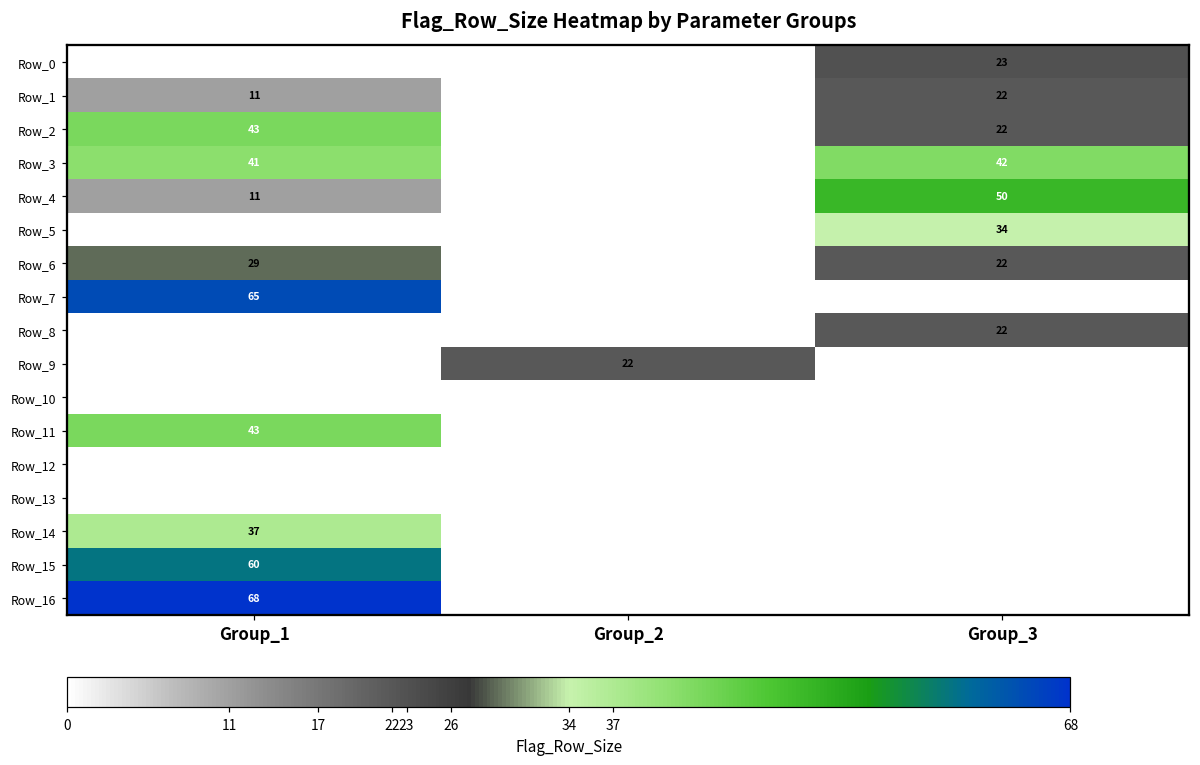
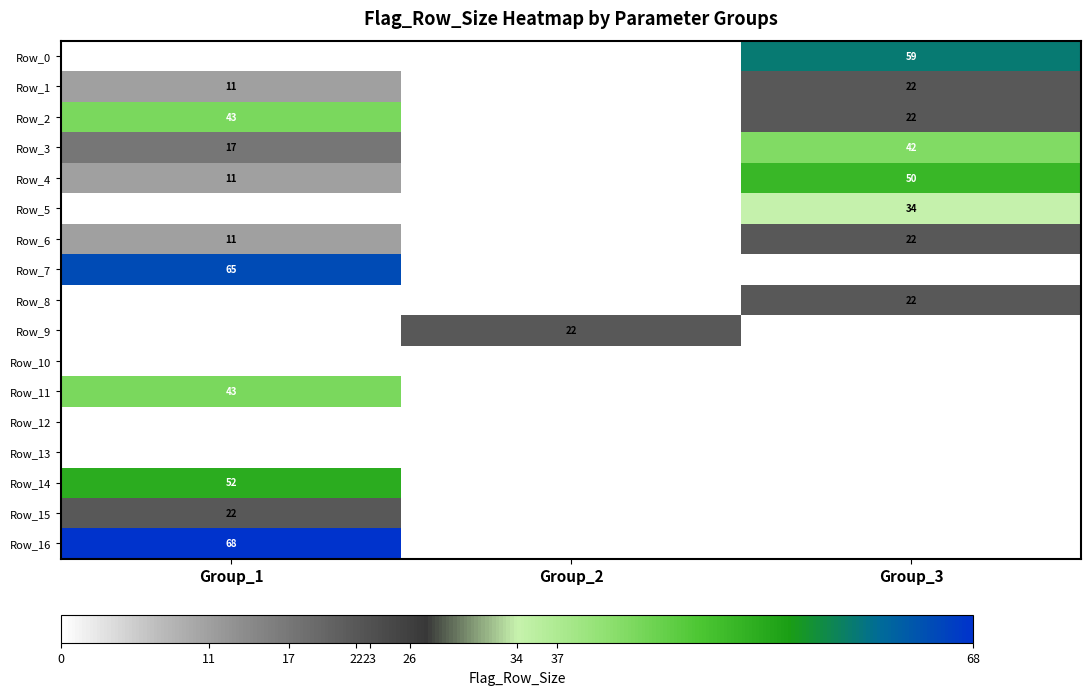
  {
    "Row_0": {
-     "Group_3": 23
+     "Group_3": 59
    },
    "Row_1": {
      "Group_1": 11,
      "Group_3": 22
    },
    "Row_2": {
      "Group_1": 43,
      "Group_3": 22
    },
    "Row_3": {
-     "Group_1": 41,
+     "Group_1": 17,
      "Group_3": 42
    },
    "Row_4": {
      "Group_1": 11,
      "Group_3": 50
    },
    "Row_5": {
      "Group_3": 34
    },
    "Row_6": {
-     "Group_1": 29,
+     "Group_1": 11,
      "Group_3": 22
    },
    "Row_7": {
      "Group_1": 65
    },
    "Row_8": {
      "Group_3": 22
    },
    "Row_9": {
      "Group_2": 22
    },
    "Row_11": {
      "Group_1": 43
    },
    "Row_14": {
-     "Group_1": 37
+     "Group_1": 52
    },
    "Row_15": {
-     "Group_1": 60
+     "Group_1": 22
    },
    "Row_16": {
      "Group_1": 68
    }
  }
